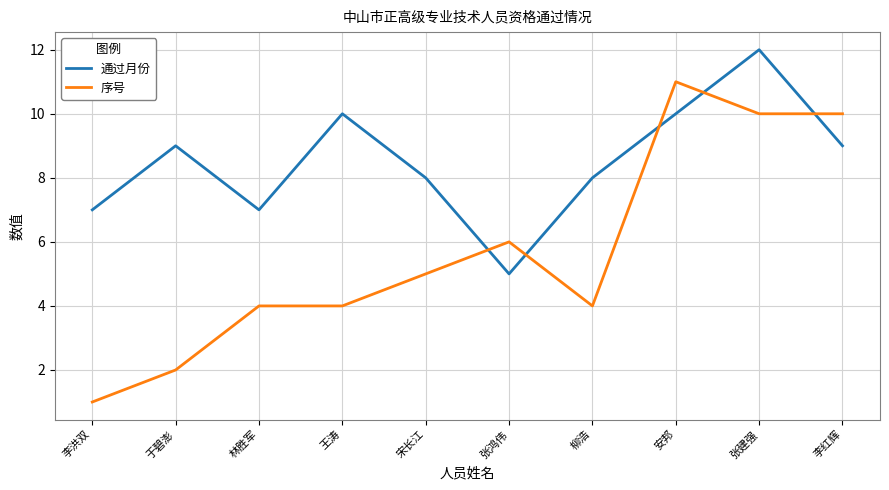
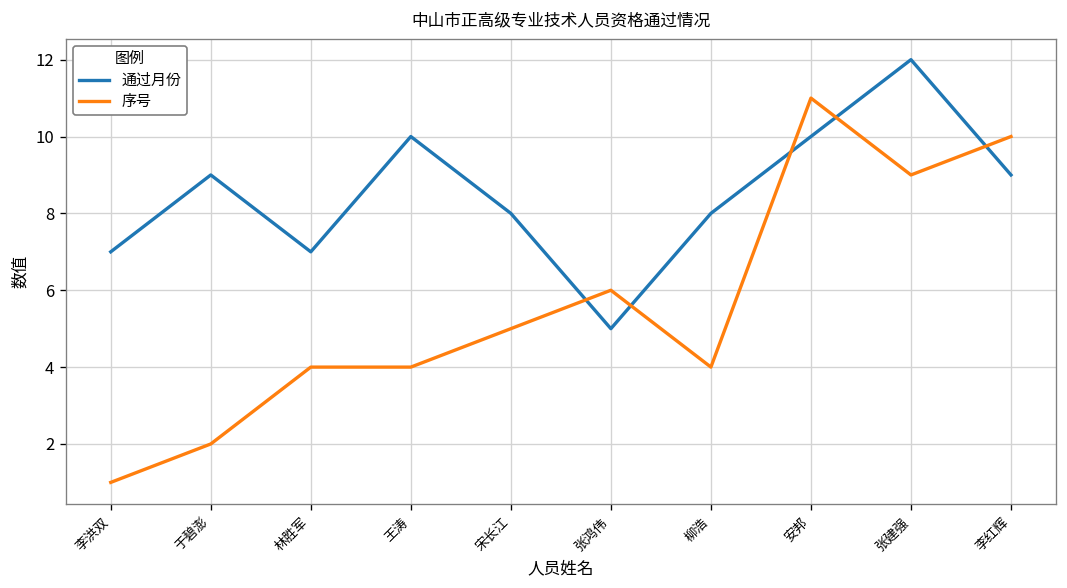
  {
    "通过月份": {
      "李洪双": 7,
      "于碧澎": 9,
      "林胜军": 7,
      "王涛": 10,
      "宋长江": 8,
      "张鸿伟": 5,
      "柳浩": 8,
      "安邦": 10,
      "张建强": 12,
      "李红辉": 9
    },
    "序号": {
      "李洪双": 1,
      "于碧澎": 2,
      "林胜军": 4,
      "王涛": 4,
      "宋长江": 5,
      "张鸿伟": 6,
      "柳浩": 4,
      "安邦": 11,
-     "张建强": 10,
+     "张建强": 9,
      "李红辉": 10
    }
  }
